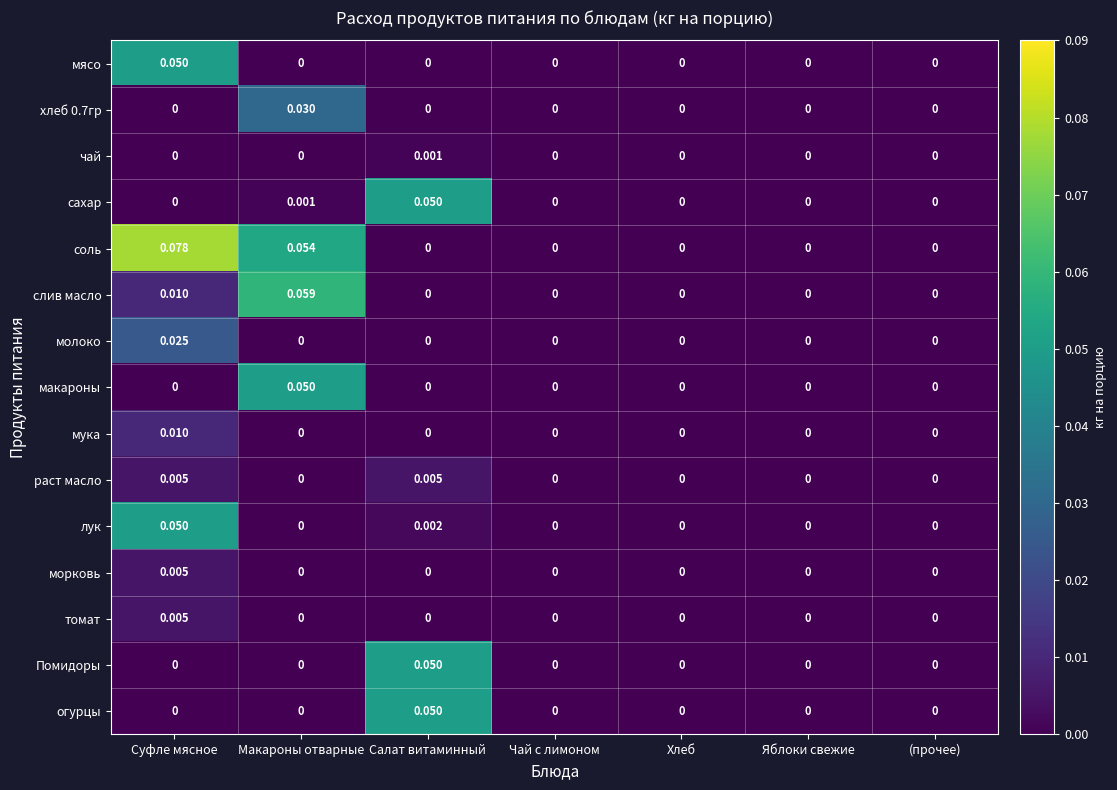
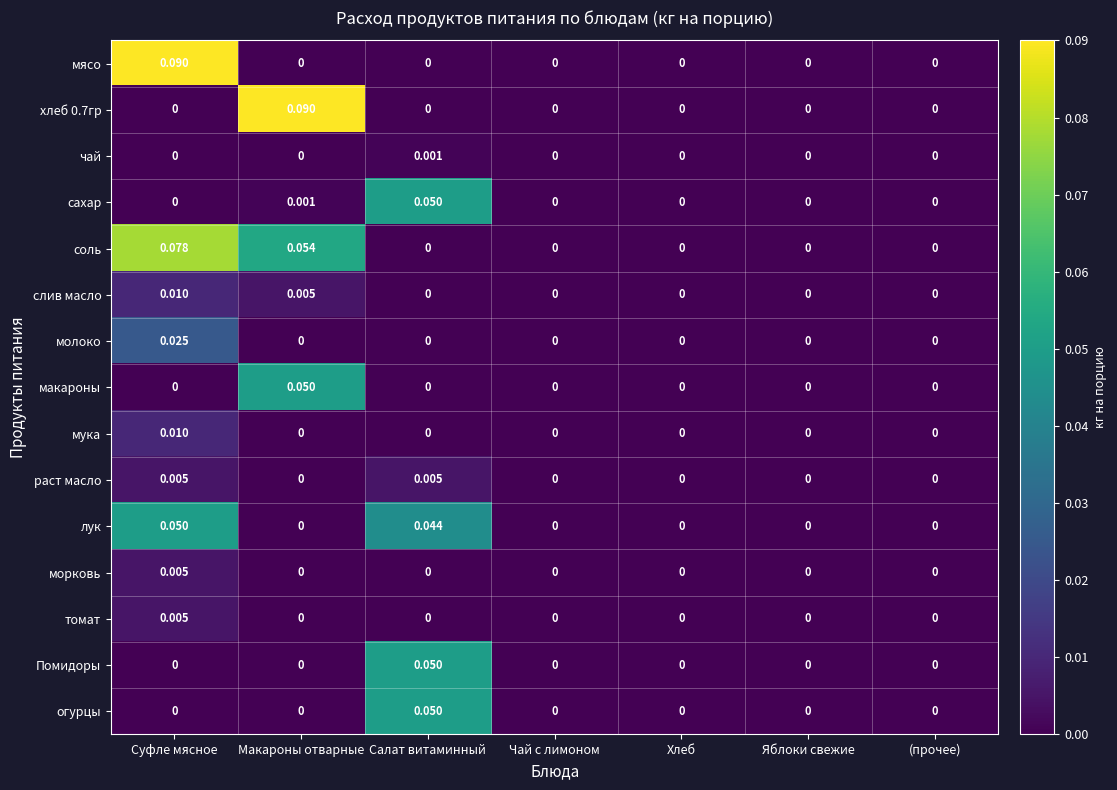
  {
    "мясо": {
-     "Суфле мясное": 0.050,
+     "Суфле мясное": 0.090,
      "Макароны отварные": 0,
      "Салат витаминный": 0,
      "Чай с лимоном": 0,
      "Хлеб": 0,
      "Яблоки свежие": 0,
      "(прочее)": 0
    },
    "хлеб 0.7гр": {
      "Суфле мясное": 0,
-     "Макароны отварные": 0.030,
+     "Макароны отварные": 0.090,
      "Салат витаминный": 0,
      "Чай с лимоном": 0,
      "Хлеб": 0,
      "Яблоки свежие": 0,
      "(прочее)": 0
    },
    "чай": {
      "Суфле мясное": 0,
      "Макароны отварные": 0,
      "Салат витаминный": 0.001,
      "Чай с лимоном": 0,
      "Хлеб": 0,
      "Яблоки свежие": 0,
      "(прочее)": 0
    },
    "сахар": {
      "Суфле мясное": 0,
      "Макароны отварные": 0.001,
      "Салат витаминный": 0.050,
      "Чай с лимоном": 0,
      "Хлеб": 0,
      "Яблоки свежие": 0,
      "(прочее)": 0
    },
    "соль": {
      "Суфле мясное": 0.078,
      "Макароны отварные": 0.054,
      "Салат витаминный": 0,
      "Чай с лимоном": 0,
      "Хлеб": 0,
      "Яблоки свежие": 0,
      "(прочее)": 0
    },
    "слив масло": {
      "Суфле мясное": 0.010,
-     "Макароны отварные": 0.059,
+     "Макароны отварные": 0.005,
      "Салат витаминный": 0,
      "Чай с лимоном": 0,
      "Хлеб": 0,
      "Яблоки свежие": 0,
      "(прочее)": 0
    },
    "молоко": {
      "Суфле мясное": 0.025,
      "Макароны отварные": 0,
      "Салат витаминный": 0,
      "Чай с лимоном": 0,
      "Хлеб": 0,
      "Яблоки свежие": 0,
      "(прочее)": 0
    },
    "макароны": {
      "Суфле мясное": 0,
      "Макароны отварные": 0.050,
      "Салат витаминный": 0,
      "Чай с лимоном": 0,
      "Хлеб": 0,
      "Яблоки свежие": 0,
      "(прочее)": 0
    },
    "мука": {
      "Суфле мясное": 0.010,
      "Макароны отварные": 0,
      "Салат витаминный": 0,
      "Чай с лимоном": 0,
      "Хлеб": 0,
      "Яблоки свежие": 0,
      "(прочее)": 0
    },
    "раст масло": {
      "Суфле мясное": 0.005,
      "Макароны отварные": 0,
      "Салат витаминный": 0.005,
      "Чай с лимоном": 0,
      "Хлеб": 0,
      "Яблоки свежие": 0,
      "(прочее)": 0
    },
    "лук": {
      "Суфле мясное": 0.050,
      "Макароны отварные": 0,
-     "Салат витаминный": 0.002,
+     "Салат витаминный": 0.044,
      "Чай с лимоном": 0,
      "Хлеб": 0,
      "Яблоки свежие": 0,
      "(прочее)": 0
    },
    "морковь": {
      "Суфле мясное": 0.005,
      "Макароны отварные": 0,
      "Салат витаминный": 0,
      "Чай с лимоном": 0,
      "Хлеб": 0,
      "Яблоки свежие": 0,
      "(прочее)": 0
    },
    "томат": {
      "Суфле мясное": 0.005,
      "Макароны отварные": 0,
      "Салат витаминный": 0,
      "Чай с лимоном": 0,
      "Хлеб": 0,
      "Яблоки свежие": 0,
      "(прочее)": 0
    },
    "Помидоры": {
      "Суфле мясное": 0,
      "Макароны отварные": 0,
      "Салат витаминный": 0.050,
      "Чай с лимоном": 0,
      "Хлеб": 0,
      "Яблоки свежие": 0,
      "(прочее)": 0
    },
    "огурцы": {
      "Суфле мясное": 0,
      "Макароны отварные": 0,
      "Салат витаминный": 0.050,
      "Чай с лимоном": 0,
      "Хлеб": 0,
      "Яблоки свежие": 0,
      "(прочее)": 0
    }
  }
